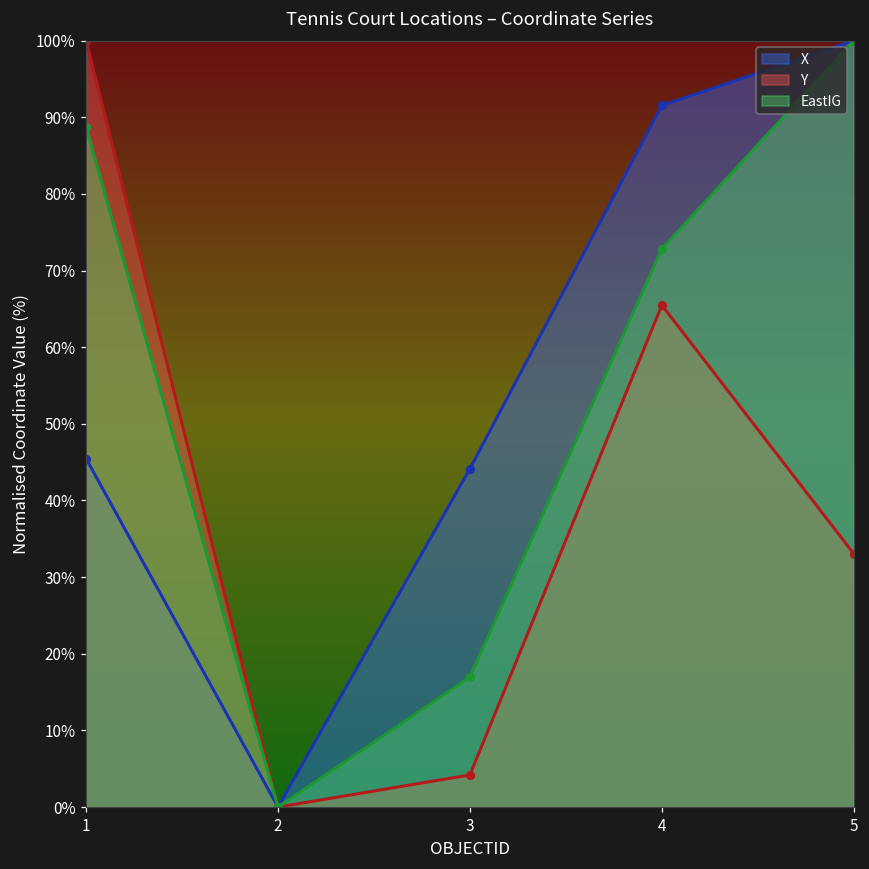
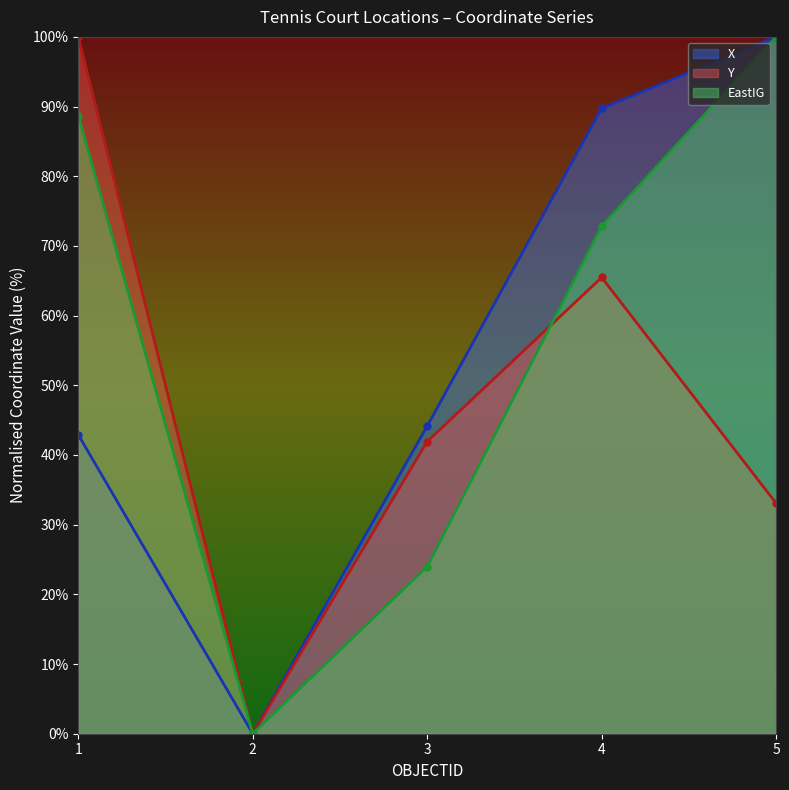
  {
    "X": {
-     "1": "45%",
+     "1": "43%",
      "3": "44%",
-     "4": "92%"
+     "4": "90%"
    },
    "Y": {
      "1": "100%",
-     "3": "4%",
+     "3": "42%",
      "4": "65%",
      "5": "33%"
    },
    "EastIG": {
      "1": "89%",
-     "3": "17%",
+     "3": "24%",
      "4": "73%"
    }
  }
